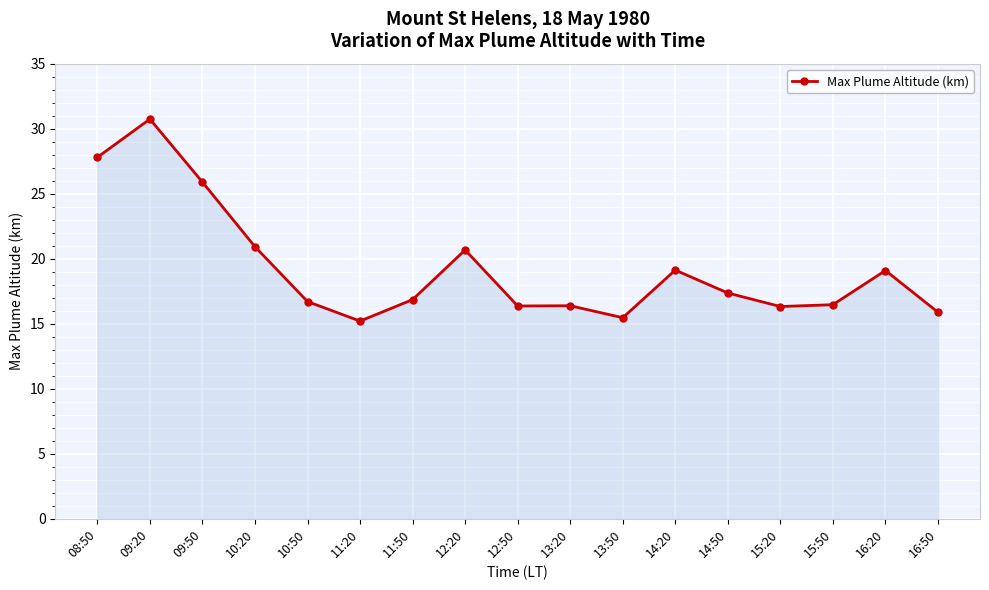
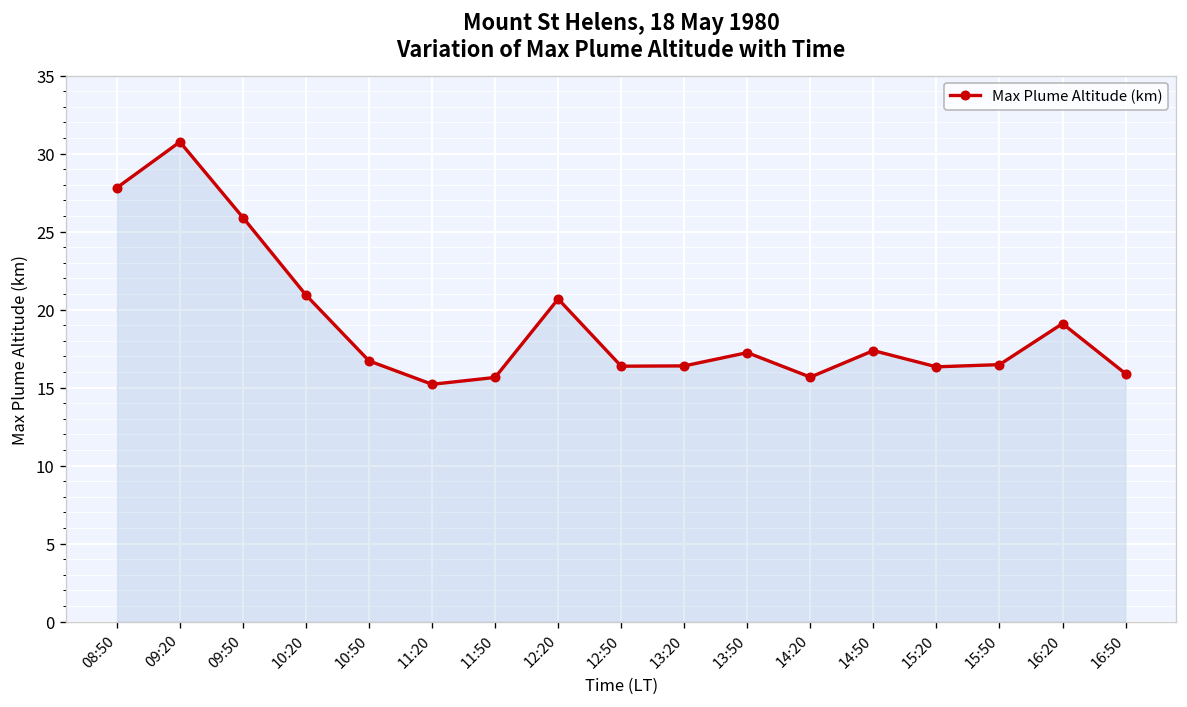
  {
    "08:50": 27.8,
    "09:20": 30.8,
    "09:50": 25.9,
    "10:20": 20.9,
    "10:50": 16.7,
    "11:20": 15.2,
-   "11:50": 16.9,
+   "11:50": 15.7,
    "12:20": 20.7,
    "12:50": 16.4,
    "13:20": 16.4,
-   "13:50": 15.5,
-   "14:20": 19.1,
+   "13:50": 17.2,
+   "14:20": 15.7,
    "14:50": 17.4,
    "15:20": 16.3,
    "15:50": 16.5,
    "16:20": 19.1,
    "16:50": 15.9
  }
